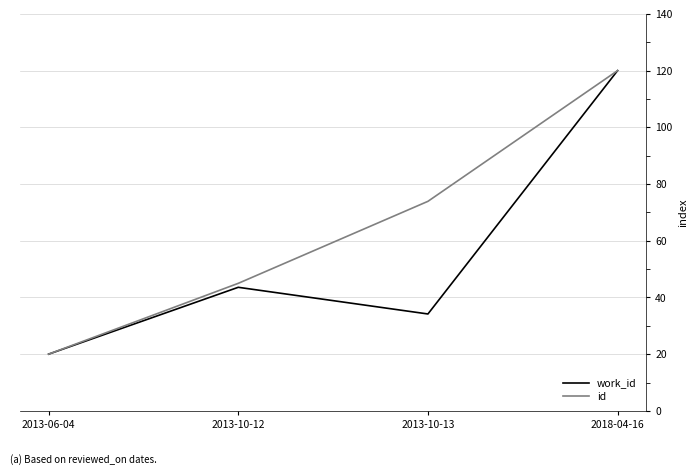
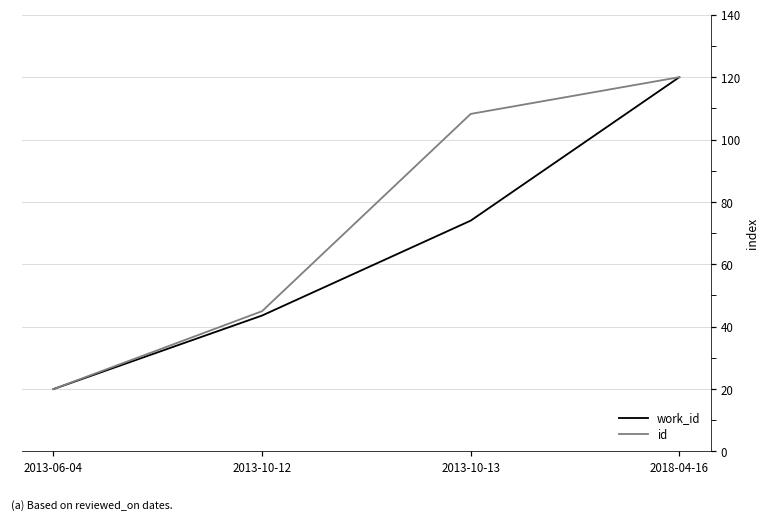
  {
    "work_id": {
      "2013-10-12": 44,
-     "2013-10-13": 34
+     "2013-10-13": 74
    },
    "id": {
      "2013-10-12": 45,
-     "2013-10-13": 74
+     "2013-10-13": 108
    }
  }
